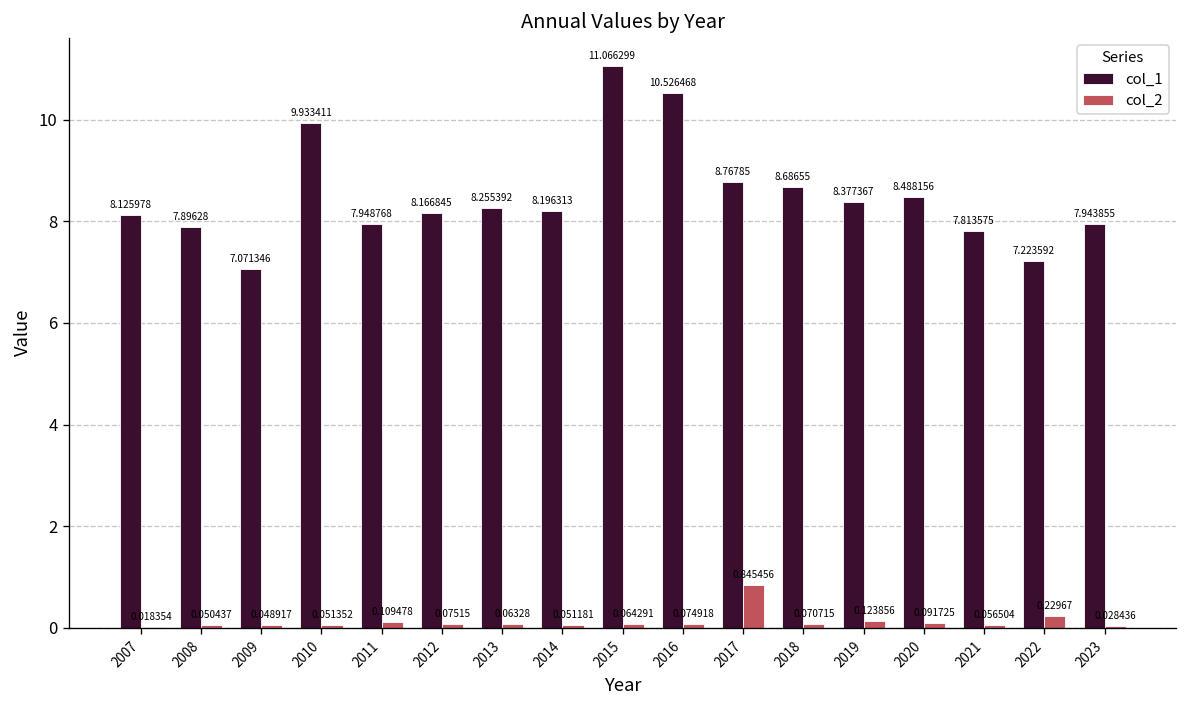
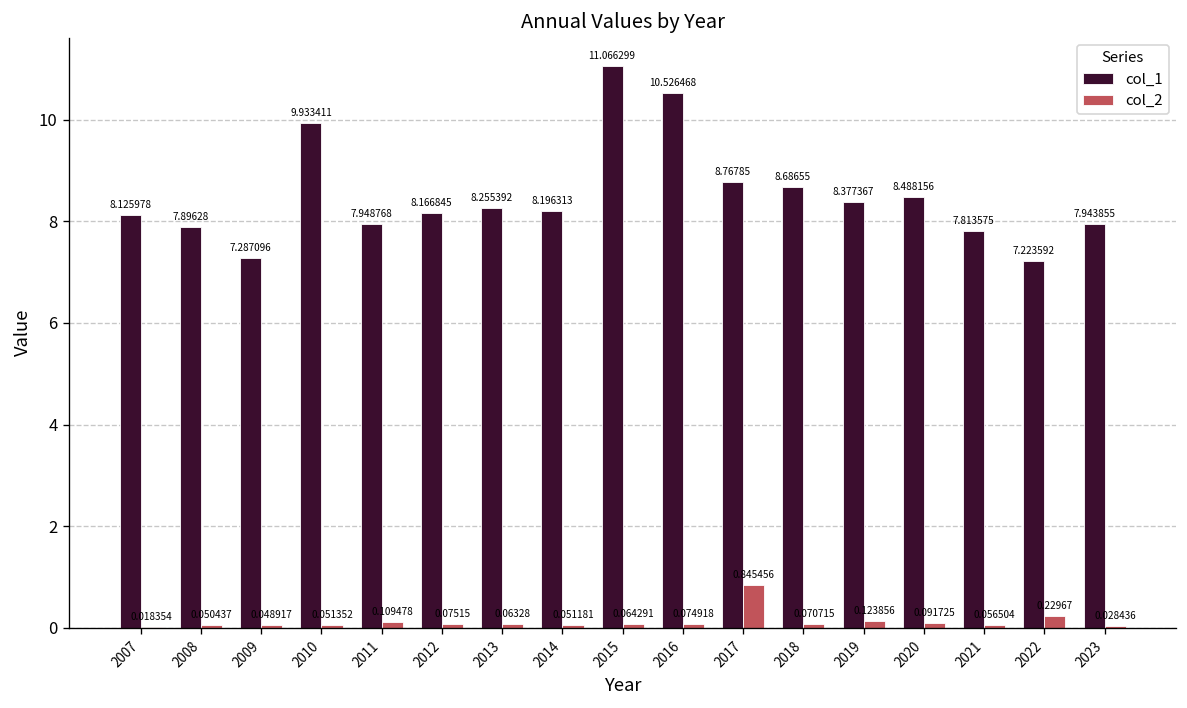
  {
    "col_1": {
      "2007": 8.125978,
      "2008": 7.89628,
-     "2009": 7.071346,
+     "2009": 7.287096,
      "2010": 9.933411,
      "2011": 7.948768,
      "2012": 8.166845,
      "2013": 8.255392,
      "2014": 8.196313,
      "2015": 11.066299,
      "2016": 10.526468,
      "2017": 8.76785,
      "2018": 8.68655,
      "2019": 8.377367,
      "2020": 8.488156,
      "2021": 7.813575,
      "2022": 7.223592,
      "2023": 7.943855
    },
    "col_2": {
      "2007": 0.018354,
      "2008": 0.050437,
      "2009": 0.048917,
      "2010": 0.051352,
      "2011": 0.109478,
      "2012": 0.07515,
      "2013": 0.06328,
      "2014": 0.051181,
      "2015": 0.064291,
      "2016": 0.074918,
      "2017": 0.845456,
      "2018": 0.070715,
      "2019": 0.123856,
      "2020": 0.091725,
      "2021": 0.056504,
      "2022": 0.22967,
      "2023": 0.028436
    }
  }
